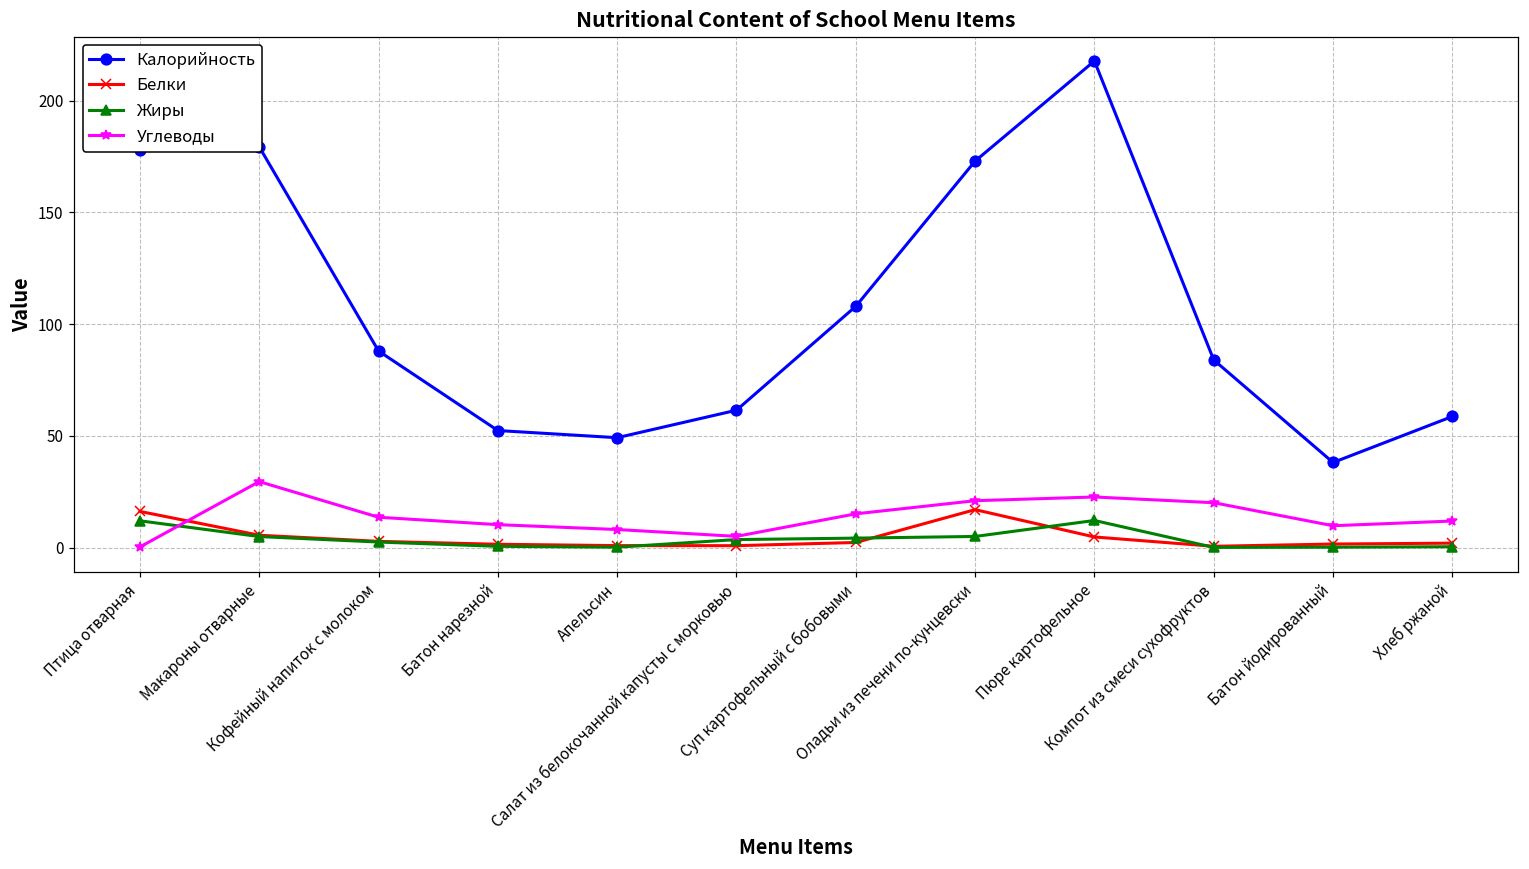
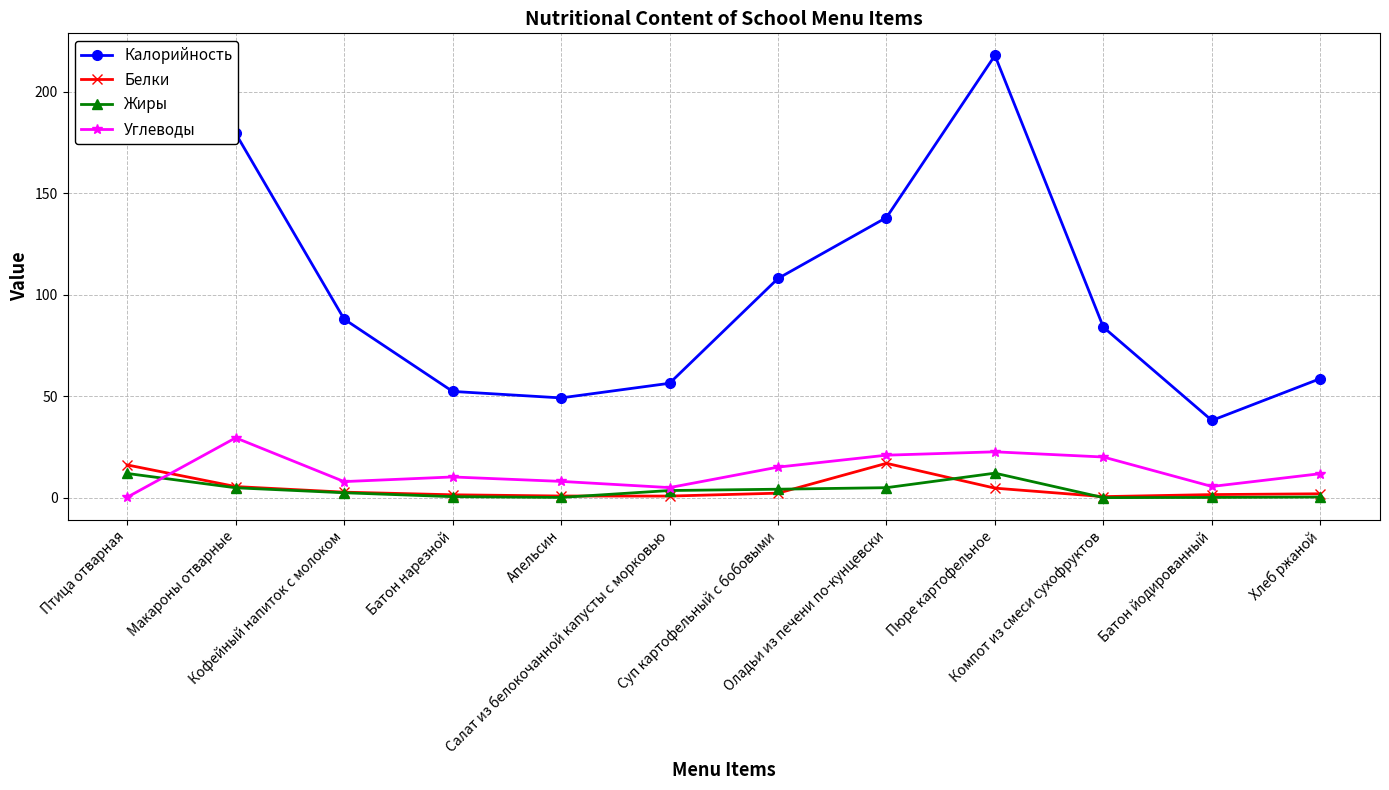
  {
    "Калорийность": {
      "Кофейный напиток с молоком": 88,
      "Батон нарезной": 52,
      "Апельсин": 49,
-     "Салат из белокочанной капусты с морковью": 62,
+     "Салат из белокочанной капусты с морковью": 56,
      "Суп картофельный с бобовыми": 108,
-     "Оладьи из печени по-кунцевски": 173,
+     "Оладьи из печени по-кунцевски": 138,
      "Пюре картофельное": 218,
      "Компот из смеси сухофруктов": 84,
      "Батон йодированный": 38,
      "Хлеб ржаной": 59
    },
    "Белки": {
      "Птица отварная": 16,
      "Салат из белокочанной капусты с морковью": 1,
      "Суп картофельный с бобовыми": 2,
      "Оладьи из печени по-кунцевски": 17,
      "Пюре картофельное": 5,
      "Батон йодированный": 2,
      "Хлеб ржаной": 2
    },
    "Жиры": {
      "Птица отварная": 12,
      "Салат из белокочанной капусты с морковью": 4,
      "Суп картофельный с бобовыми": 4,
      "Оладьи из печени по-кунцевски": 5,
      "Пюре картофельное": 12,
      "Батон йодированный": 0,
      "Хлеб ржаной": 0
    },
    "Углеводы": {
      "Птица отварная": 0,
      "Макароны отварные": 30,
-     "Кофейный напиток с молоком": 14,
+     "Кофейный напиток с молоком": 8,
      "Батон нарезной": 10,
      "Апельсин": 8,
      "Салат из белокочанной капусты с морковью": 5,
      "Суп картофельный с бобовыми": 15,
      "Оладьи из печени по-кунцевски": 21,
      "Пюре картофельное": 23,
      "Компот из смеси сухофруктов": 20,
-     "Батон йодированный": 10,
+     "Батон йодированный": 6,
      "Хлеб ржаной": 12
    }
  }
